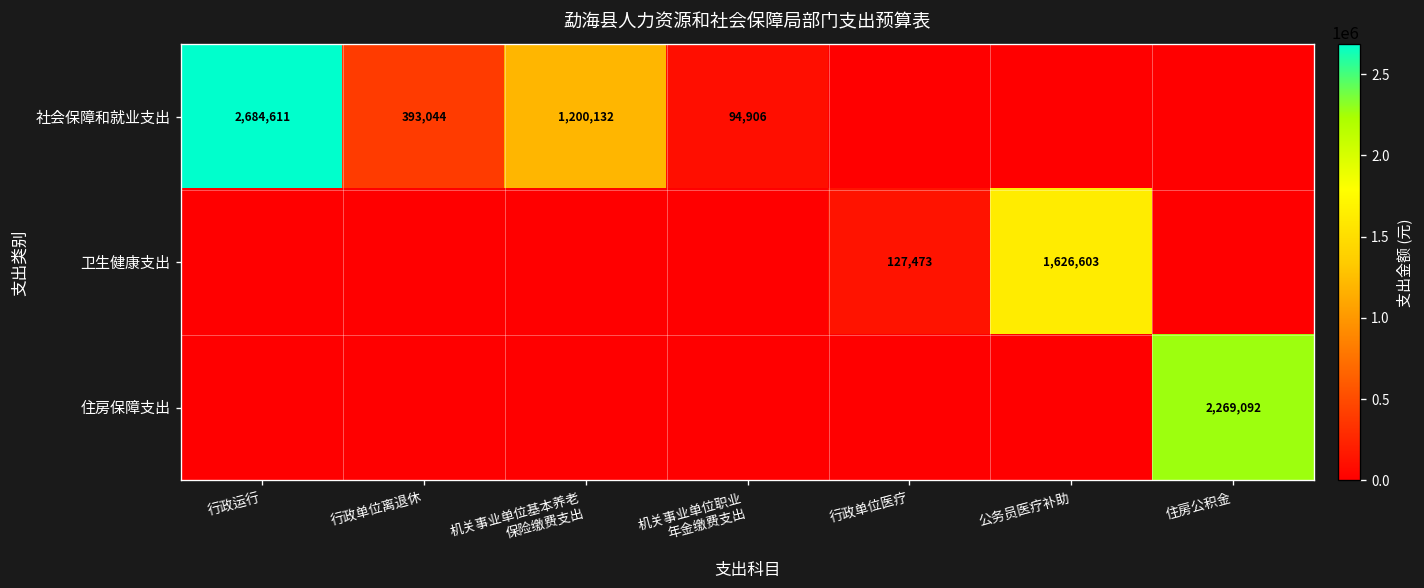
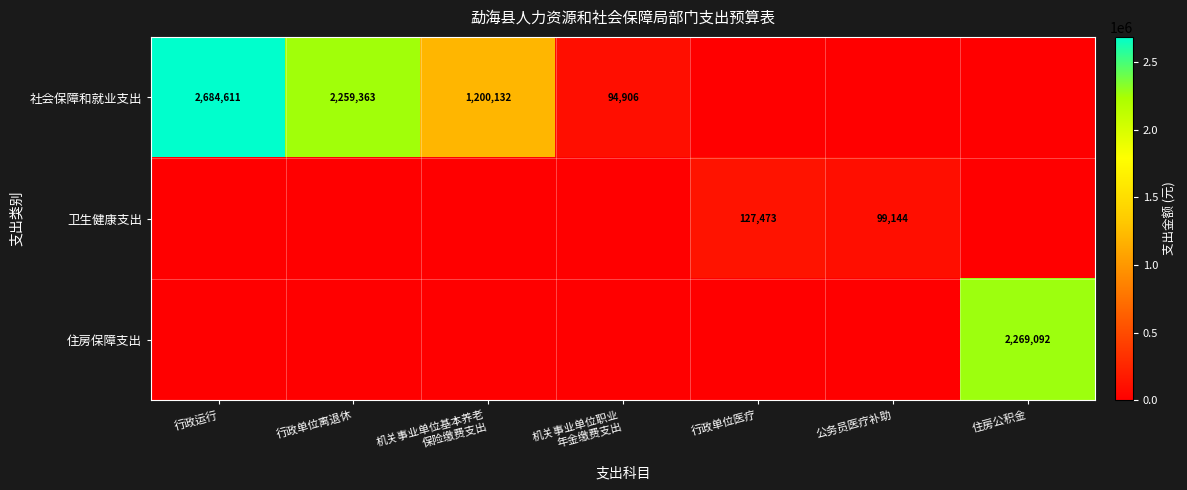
  {
    "社会保障和就业支出": {
      "行政运行": "2,684,611",
-     "行政单位离退休": "393,044",
+     "行政单位离退休": "2,259,363",
      "机关事业单位基本养老 保险缴费支出": "1,200,132",
      "机关事业单位职业 年金缴费支出": "94,906"
    },
    "卫生健康支出": {
      "行政单位医疗": "127,473",
-     "公务员医疗补助": "1,626,603"
+     "公务员医疗补助": "99,144"
    },
    "住房保障支出": {
      "住房公积金": "2,269,092"
    }
  }
